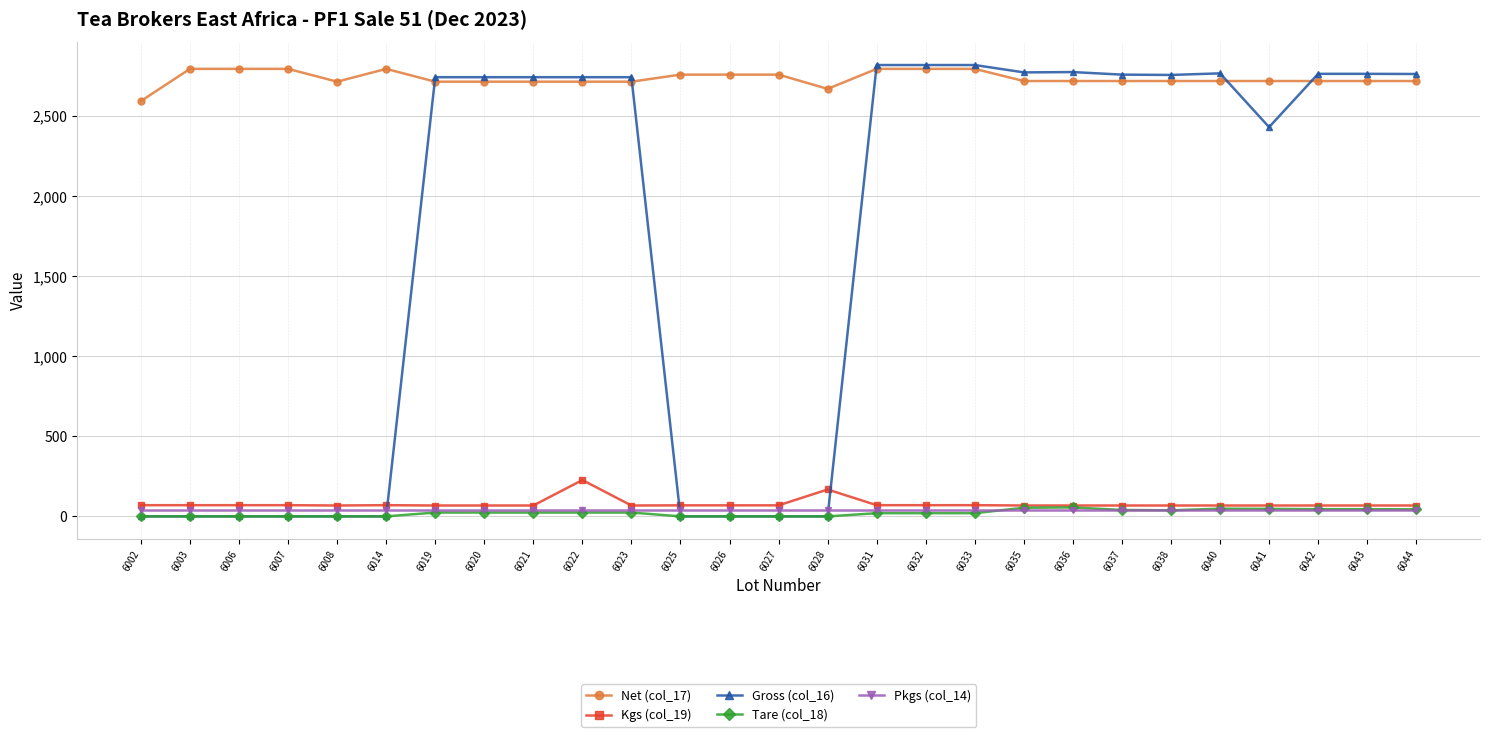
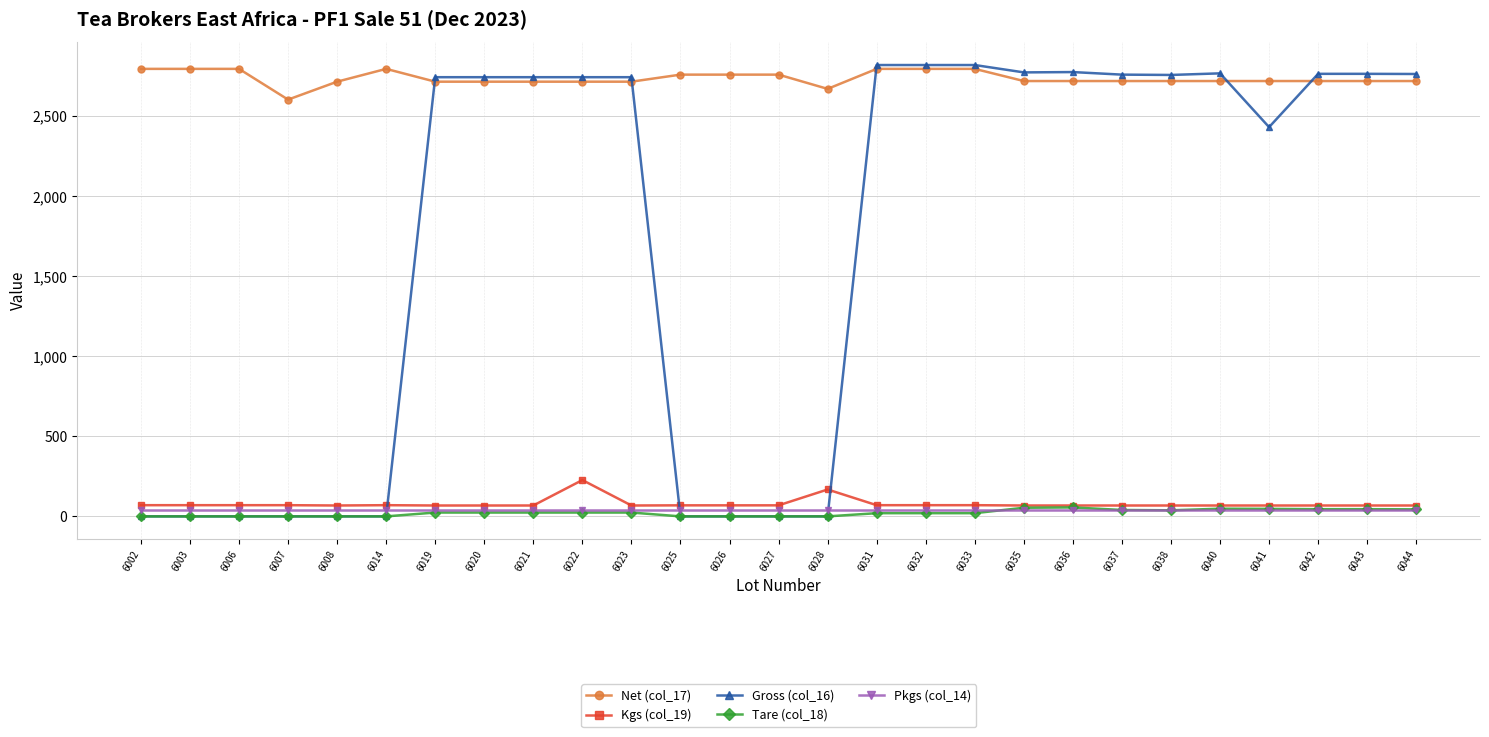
  {
    "Net (col_17)": {
-     "6002": "2,600",
+     "6002": "2,800",
      "6003": "2,800",
      "6006": "2,800",
-     "6007": "2,800",
+     "6007": "2,600",
      "6008": "2,720",
      "6014": "2,800",
      "6019": "2,720",
      "6020": "2,720",
      "6021": "2,720",
      "6022": "2,720",
      "6023": "2,720",
      "6025": "2,760",
      "6026": "2,760",
      "6027": "2,760",
      "6028": "2,670",
      "6031": "2,800",
      "6032": "2,800",
      "6033": "2,800",
      "6035": "2,720",
      "6036": "2,720",
      "6037": "2,720",
      "6038": "2,720",
      "6040": "2,720",
      "6041": "2,720",
      "6042": "2,720",
      "6043": "2,720",
      "6044": "2,720"
    },
    "Kgs (col_19)": {
      "6002": "70",
      "6003": "70",
      "6006": "70",
      "6007": "70",
      "6008": "70",
      "6014": "70",
      "6019": "70",
      "6020": "70",
      "6021": "70",
      "6022": "230",
      "6023": "70",
      "6025": "70",
      "6026": "70",
      "6027": "70",
      "6028": "170",
      "6031": "70",
      "6032": "70",
      "6033": "70",
      "6037": "70",
      "6038": "70",
      "6040": "70",
      "6041": "70",
      "6042": "70",
      "6043": "70",
      "6044": "70"
    },
    "Gross (col_16)": {
      "6019": "2,740",
      "6020": "2,740",
      "6021": "2,740",
      "6022": "2,740",
      "6023": "2,740",
      "6031": "2,820",
      "6032": "2,820",
      "6033": "2,820",
      "6035": "2,770",
      "6036": "2,780",
      "6037": "2,760",
      "6038": "2,760",
      "6040": "2,770",
      "6041": "2,430",
      "6042": "2,770",
      "6043": "2,770",
      "6044": "2,760"
    },
    "Tare (col_18)": {
      "6019": "20",
      "6020": "20",
      "6021": "20",
      "6022": "20",
      "6023": "20",
      "6031": "20",
      "6032": "20",
      "6033": "20"
    },
    "Pkgs (col_14)": {
      "6002": "40",
      "6003": "40",
      "6006": "40",
      "6007": "40",
      "6008": "40",
      "6014": "40",
      "6019": "40",
      "6020": "40",
      "6021": "40",
      "6022": "40",
      "6023": "40",
      "6025": "40",
      "6026": "40",
      "6027": "40",
      "6028": "40",
      "6031": "40",
      "6032": "40",
      "6033": "40"
    }
  }
